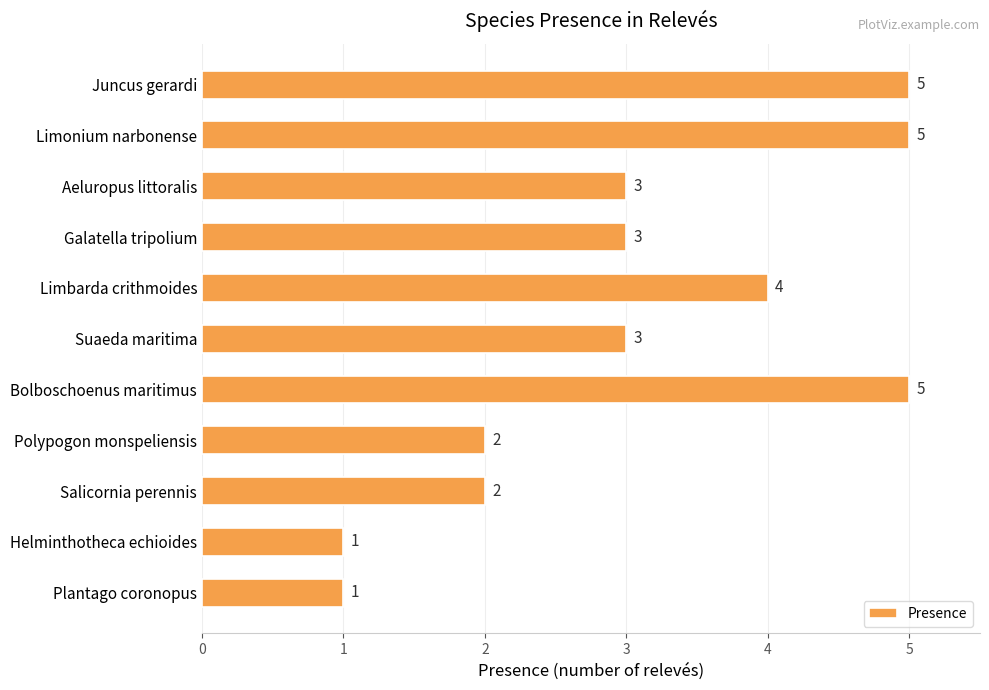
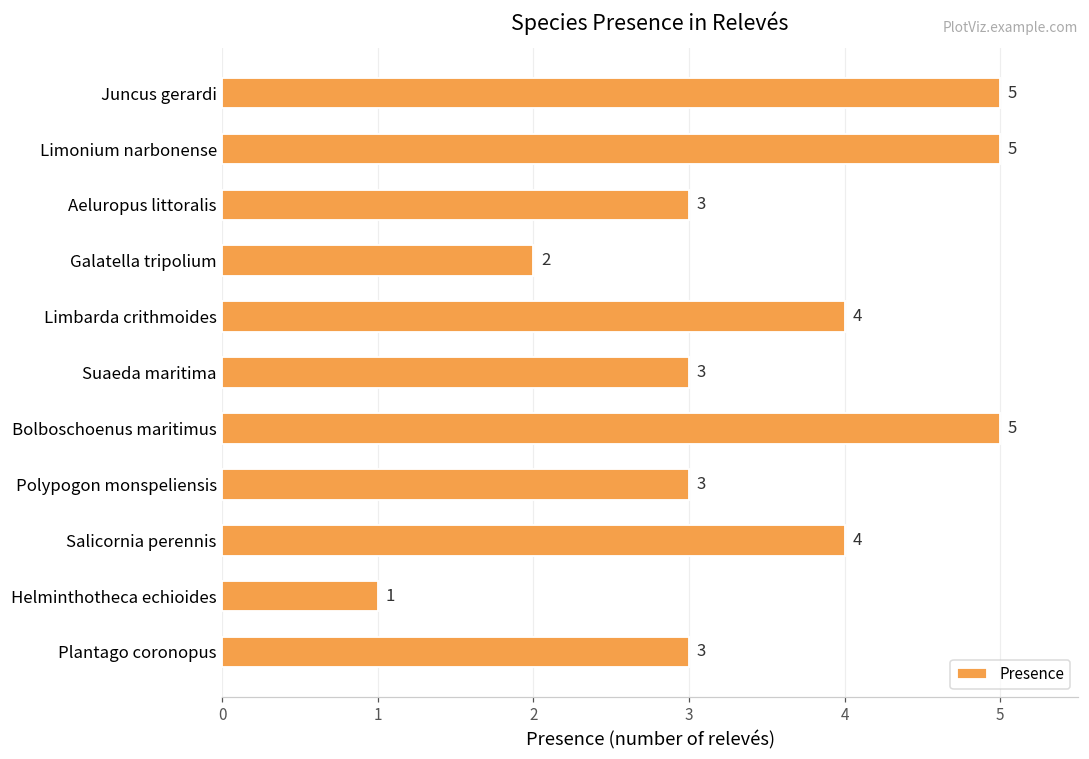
  {
    "Juncus gerardi": 5,
    "Limonium narbonense": 5,
    "Aeluropus littoralis": 3,
-   "Galatella tripolium": 3,
+   "Galatella tripolium": 2,
    "Limbarda crithmoides": 4,
    "Suaeda maritima": 3,
    "Bolboschoenus maritimus": 5,
-   "Polypogon monspeliensis": 2,
-   "Salicornia perennis": 2,
+   "Polypogon monspeliensis": 3,
+   "Salicornia perennis": 4,
    "Helminthotheca echioides": 1,
-   "Plantago coronopus": 1
+   "Plantago coronopus": 3
  }
